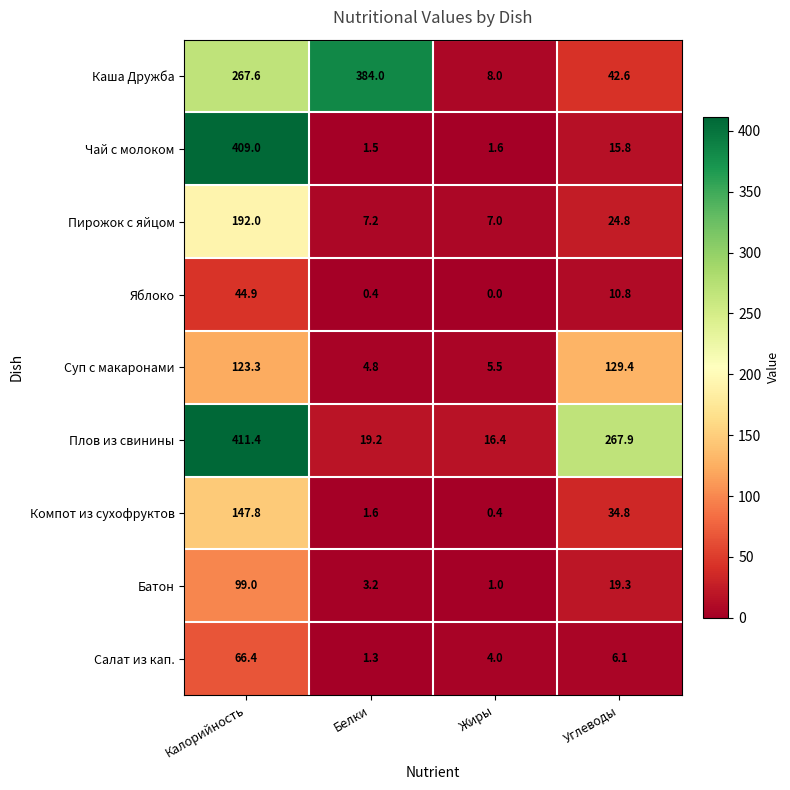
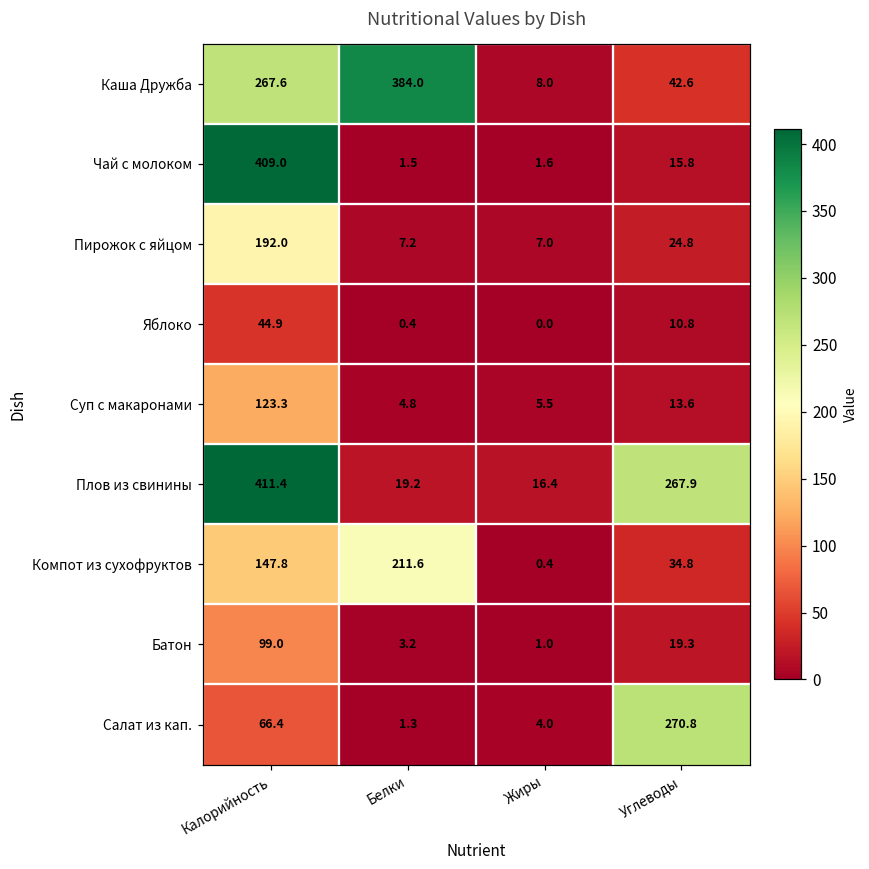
  {
    "Каша Дружба": {
      "Калорийность": 267.6,
      "Белки": 384.0,
      "Жиры": 8.0,
      "Углеводы": 42.6
    },
    "Чай с молоком": {
      "Калорийность": 409.0,
      "Белки": 1.5,
      "Жиры": 1.6,
      "Углеводы": 15.8
    },
    "Пирожок с яйцом": {
      "Калорийность": 192.0,
      "Белки": 7.2,
      "Жиры": 7.0,
      "Углеводы": 24.8
    },
    "Яблоко": {
      "Калорийность": 44.9,
      "Белки": 0.4,
      "Жиры": 0.0,
      "Углеводы": 10.8
    },
    "Суп с макаронами": {
      "Калорийность": 123.3,
      "Белки": 4.8,
      "Жиры": 5.5,
-     "Углеводы": 129.4
+     "Углеводы": 13.6
    },
    "Плов из свинины": {
      "Калорийность": 411.4,
      "Белки": 19.2,
      "Жиры": 16.4,
      "Углеводы": 267.9
    },
    "Компот из сухофруктов": {
      "Калорийность": 147.8,
-     "Белки": 1.6,
+     "Белки": 211.6,
      "Жиры": 0.4,
      "Углеводы": 34.8
    },
    "Батон": {
      "Калорийность": 99.0,
      "Белки": 3.2,
      "Жиры": 1.0,
      "Углеводы": 19.3
    },
    "Салат из кап.": {
      "Калорийность": 66.4,
      "Белки": 1.3,
      "Жиры": 4.0,
-     "Углеводы": 6.1
+     "Углеводы": 270.8
    }
  }
